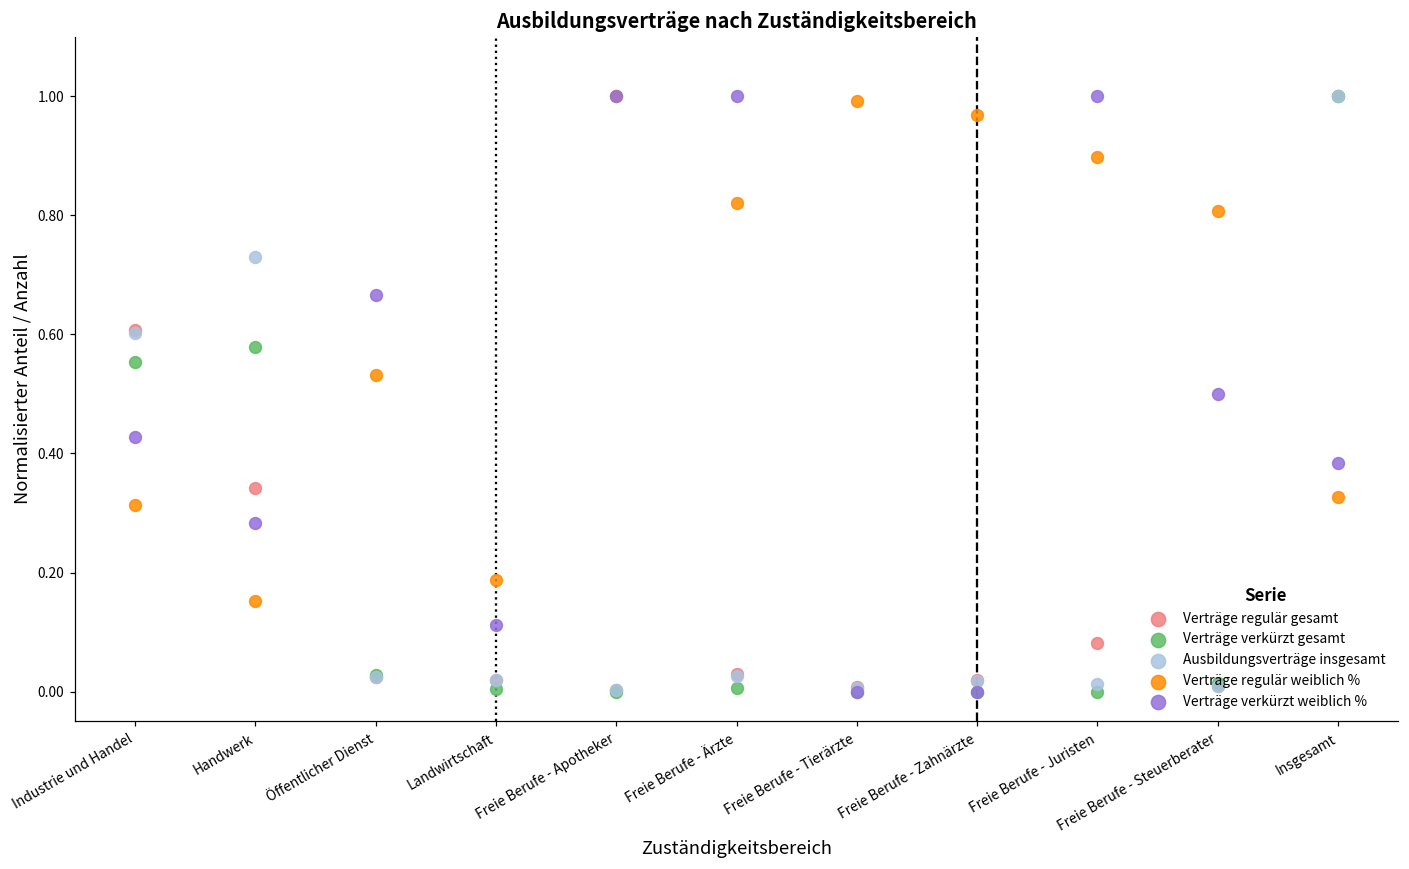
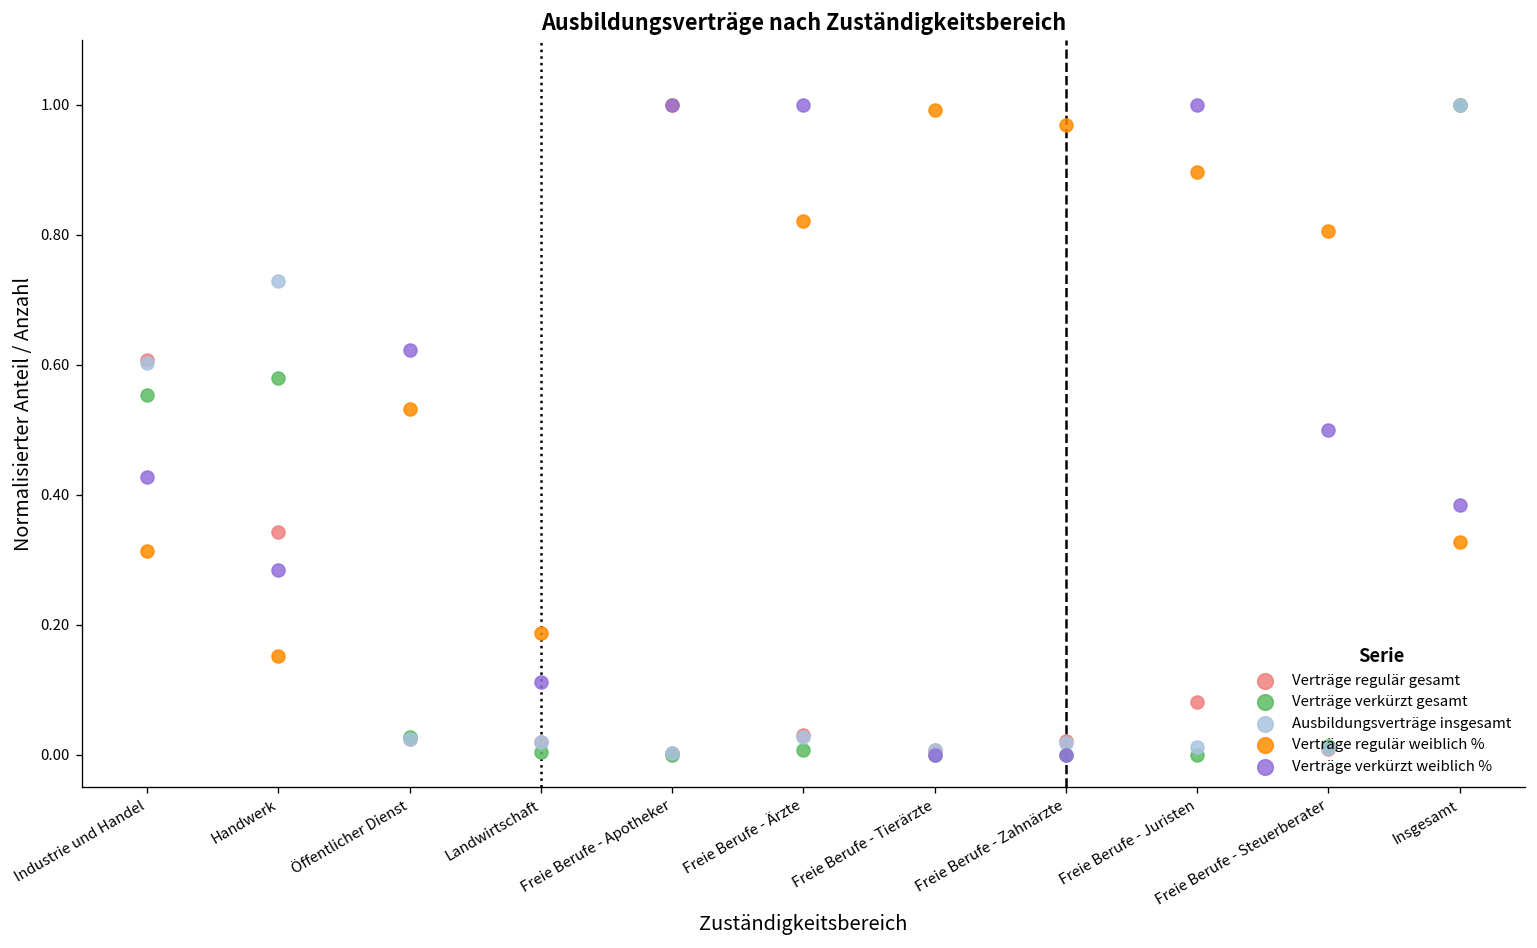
  {
    "Verträge verkürzt weiblich %": {
-     "Öffentlicher Dienst": 0.67
+     "Öffentlicher Dienst": 0.62
    }
  }
